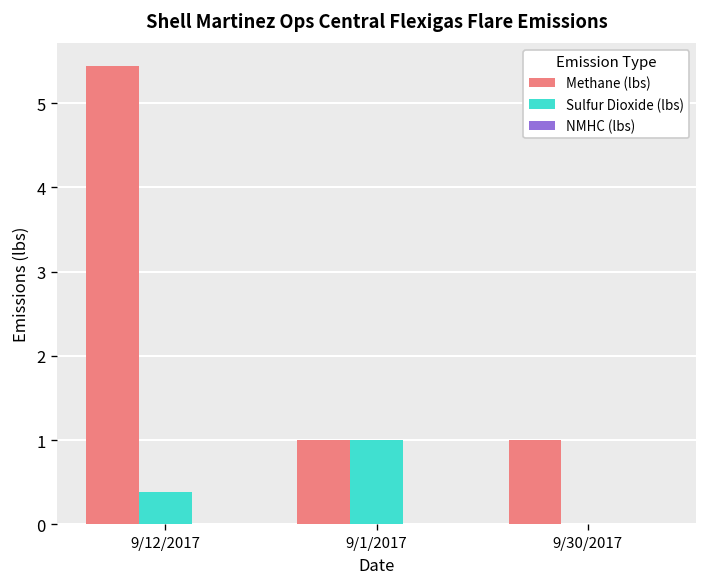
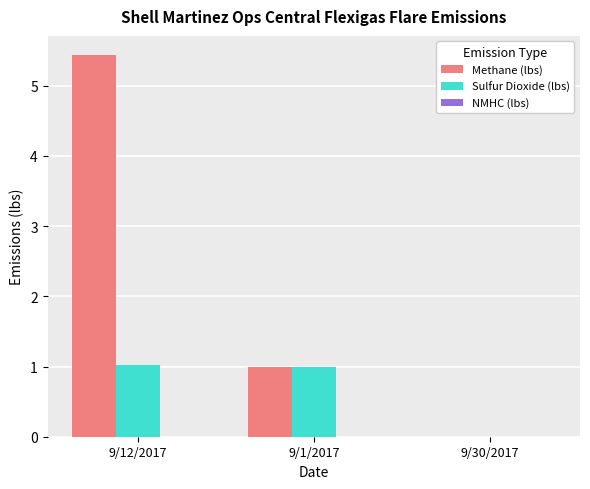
  {
    "Methane (lbs)": {
      "9/12/2017": 5.4,
      "9/1/2017": 1,
-     "9/30/2017": 1
+     "9/30/2017": 0
    },
    "Sulfur Dioxide (lbs)": {
-     "9/12/2017": 0.4,
+     "9/12/2017": 1.0,
      "9/1/2017": 1.0,
      "9/30/2017": 0.0
    },
    "NMHC (lbs)": {
      "9/12/2017": 0.0,
      "9/1/2017": 0.0,
      "9/30/2017": 0.0
    }
  }
